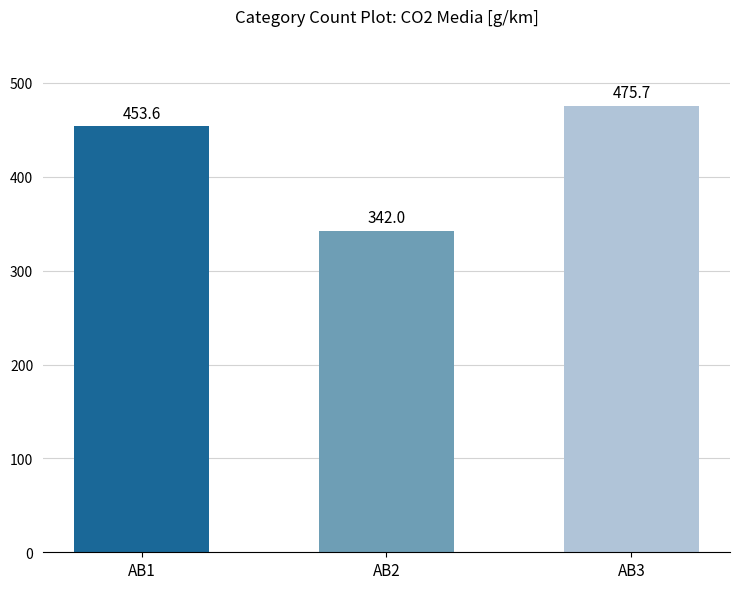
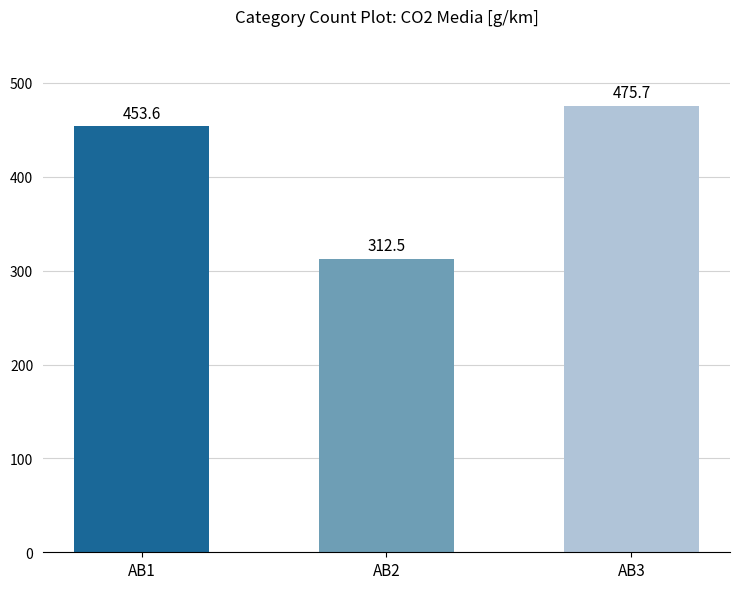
  {
    "AB1": 453.6,
-   "AB2": 342.0,
+   "AB2": 312.5,
    "AB3": 475.7
  }
